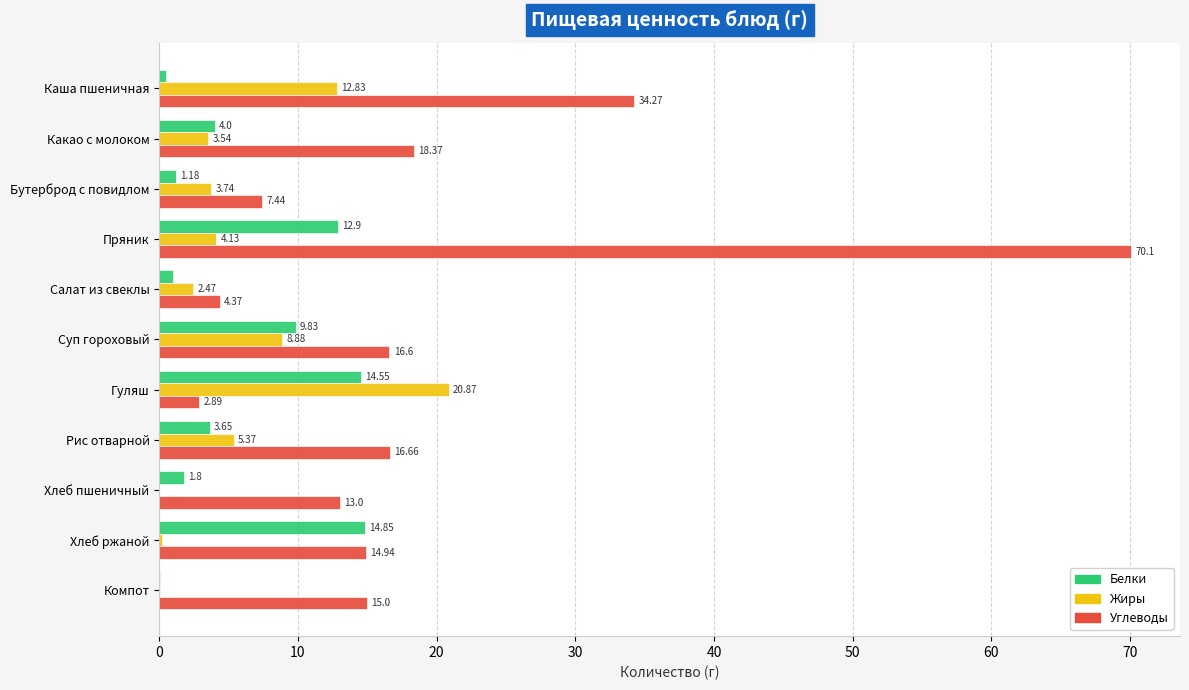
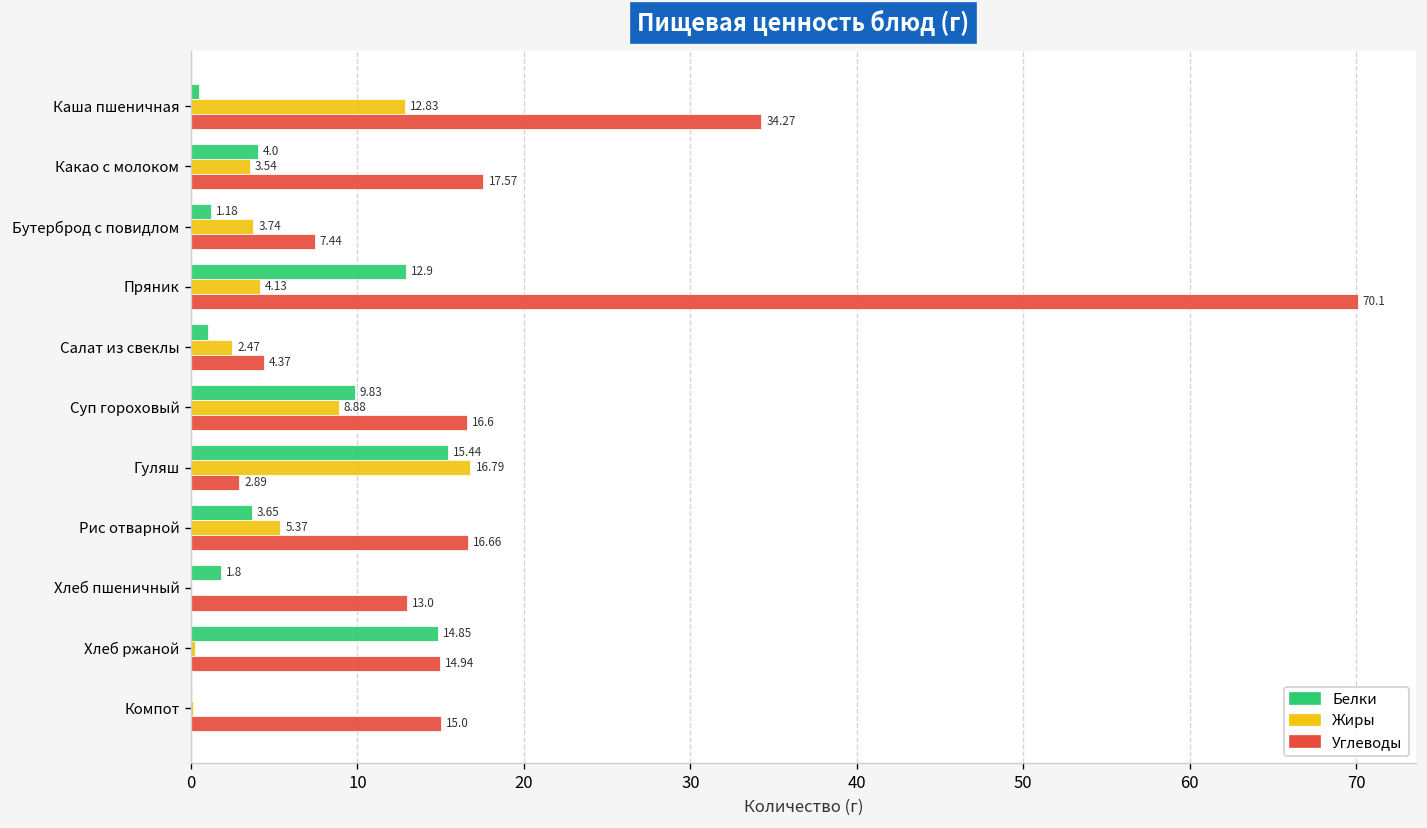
  {
    "Белки": {
      "Какао с молоком": 4.0,
      "Бутерброд с повидлом": 1.18,
      "Пряник": 12.9,
      "Суп гороховый": 9.83,
-     "Гуляш": 14.55,
+     "Гуляш": 15.44,
      "Рис отварной": 3.65,
      "Хлеб пшеничный": 1.8,
      "Хлеб ржаной": 14.85
    },
    "Жиры": {
      "Каша пшеничная": 12.83,
      "Какао с молоком": 3.54,
      "Бутерброд с повидлом": 3.74,
      "Пряник": 4.13,
      "Салат из свеклы": 2.47,
      "Суп гороховый": 8.88,
-     "Гуляш": 20.87,
+     "Гуляш": 16.79,
      "Рис отварной": 5.37
    },
    "Углеводы": {
      "Каша пшеничная": 34.27,
-     "Какао с молоком": 18.37,
+     "Какао с молоком": 17.57,
      "Бутерброд с повидлом": 7.44,
      "Пряник": 70.1,
      "Салат из свеклы": 4.37,
      "Суп гороховый": 16.6,
      "Гуляш": 2.89,
      "Рис отварной": 16.66,
      "Хлеб пшеничный": 13.0,
      "Хлеб ржаной": 14.94,
      "Компот": 15.0
    }
  }
